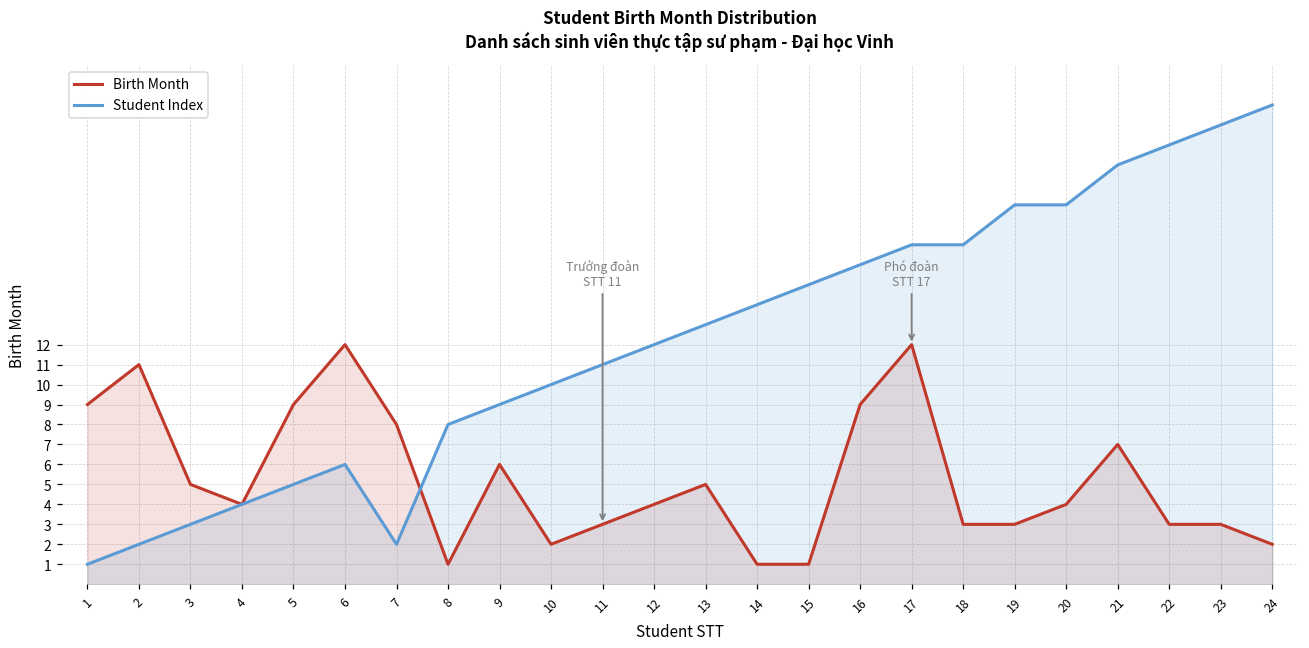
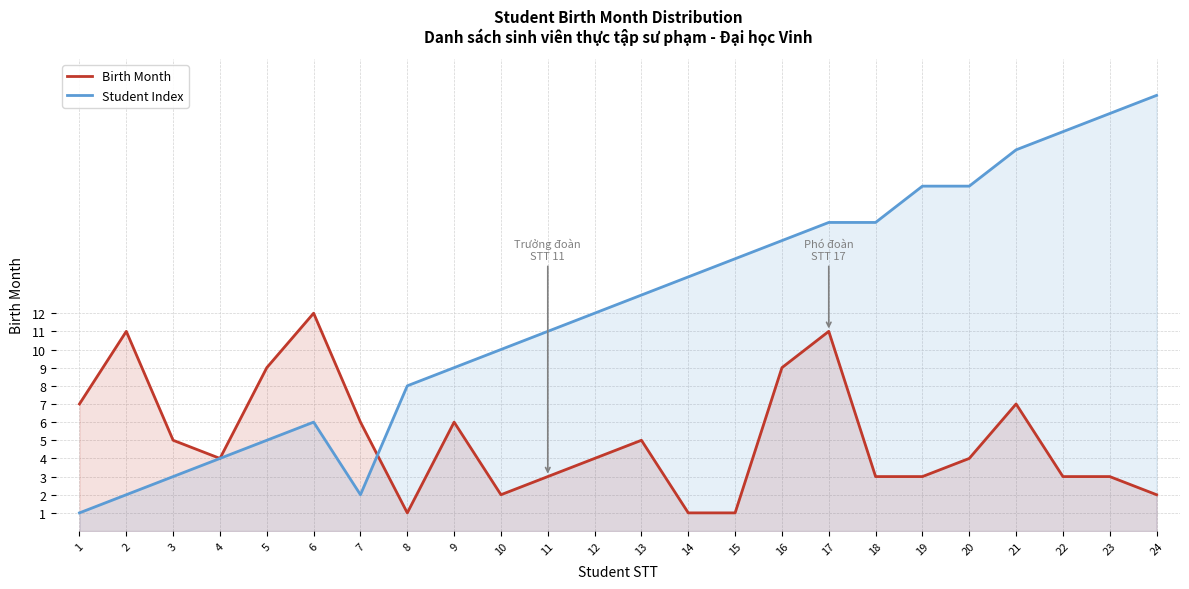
  {
    "Birth Month": {
-     "1": 9,
+     "1": 7,
      "2": 11,
      "3": 5,
      "5": 9,
      "6": 12,
-     "7": 8,
+     "7": 6,
      "8": 1,
      "9": 6,
      "10": 2,
      "11": 3,
      "12": 4,
      "13": 5,
      "14": 1,
      "15": 1,
      "16": 9,
-     "17": 12,
+     "17": 11,
      "18": 3,
      "19": 3,
      "20": 4,
      "21": 7,
      "22": 3,
      "23": 3,
      "24": 2
    },
    "Student Index": {
      "11": 11,
      "17": 17
    }
  }
